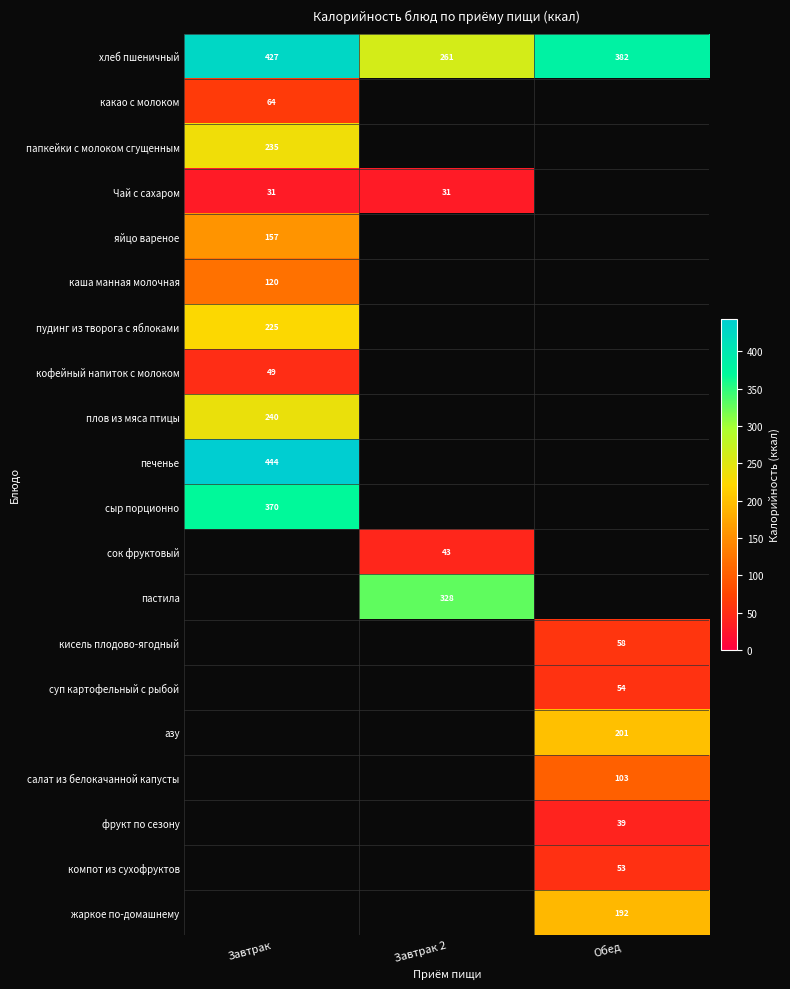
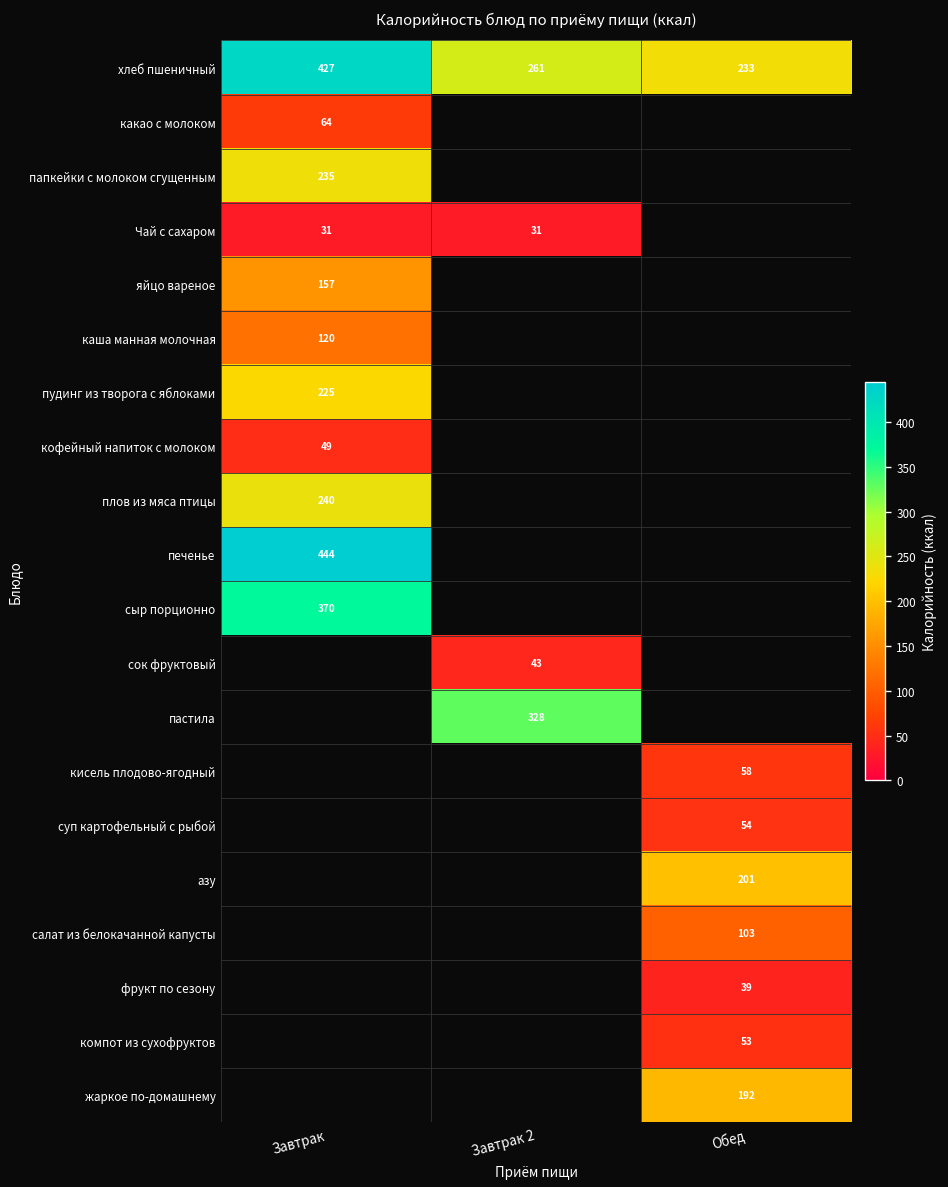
  {
    "хлеб пшеничный": {
      "Завтрак": 427,
      "Завтрак 2": 261,
-     "Обед": 382
+     "Обед": 233
    },
    "какао с молоком": {
      "Завтрак": 64
    },
    "папкейки с молоком сгущенным": {
      "Завтрак": 235
    },
    "Чай с сахаром": {
      "Завтрак": 31,
      "Завтрак 2": 31
    },
    "яйцо вареное": {
      "Завтрак": 157
    },
    "каша манная молочная": {
      "Завтрак": 120
    },
    "пудинг из творога с яблоками": {
      "Завтрак": 225
    },
    "кофейный напиток с молоком": {
      "Завтрак": 49
    },
    "плов из мяса птицы": {
      "Завтрак": 240
    },
    "печенье": {
      "Завтрак": 444
    },
    "сыр порционно": {
      "Завтрак": 370
    },
    "сок фруктовый": {
      "Завтрак 2": 43
    },
    "пастила": {
      "Завтрак 2": 328
    },
    "кисель плодово-ягодный": {
      "Обед": 58
    },
    "суп картофельный с рыбой": {
      "Обед": 54
    },
    "азу": {
      "Обед": 201
    },
    "салат из белокачанной капусты": {
      "Обед": 103
    },
    "фрукт по сезону": {
      "Обед": 39
    },
    "компот из сухофруктов": {
      "Обед": 53
    },
    "жаркое по-домашнему": {
      "Обед": 192
    }
  }
